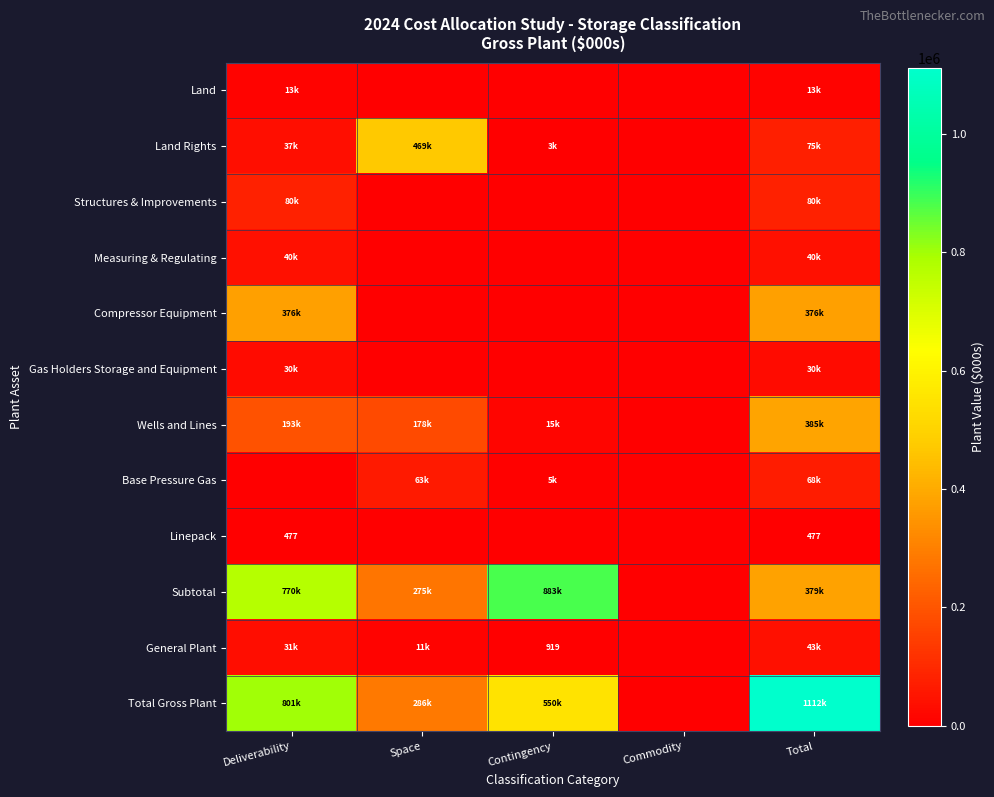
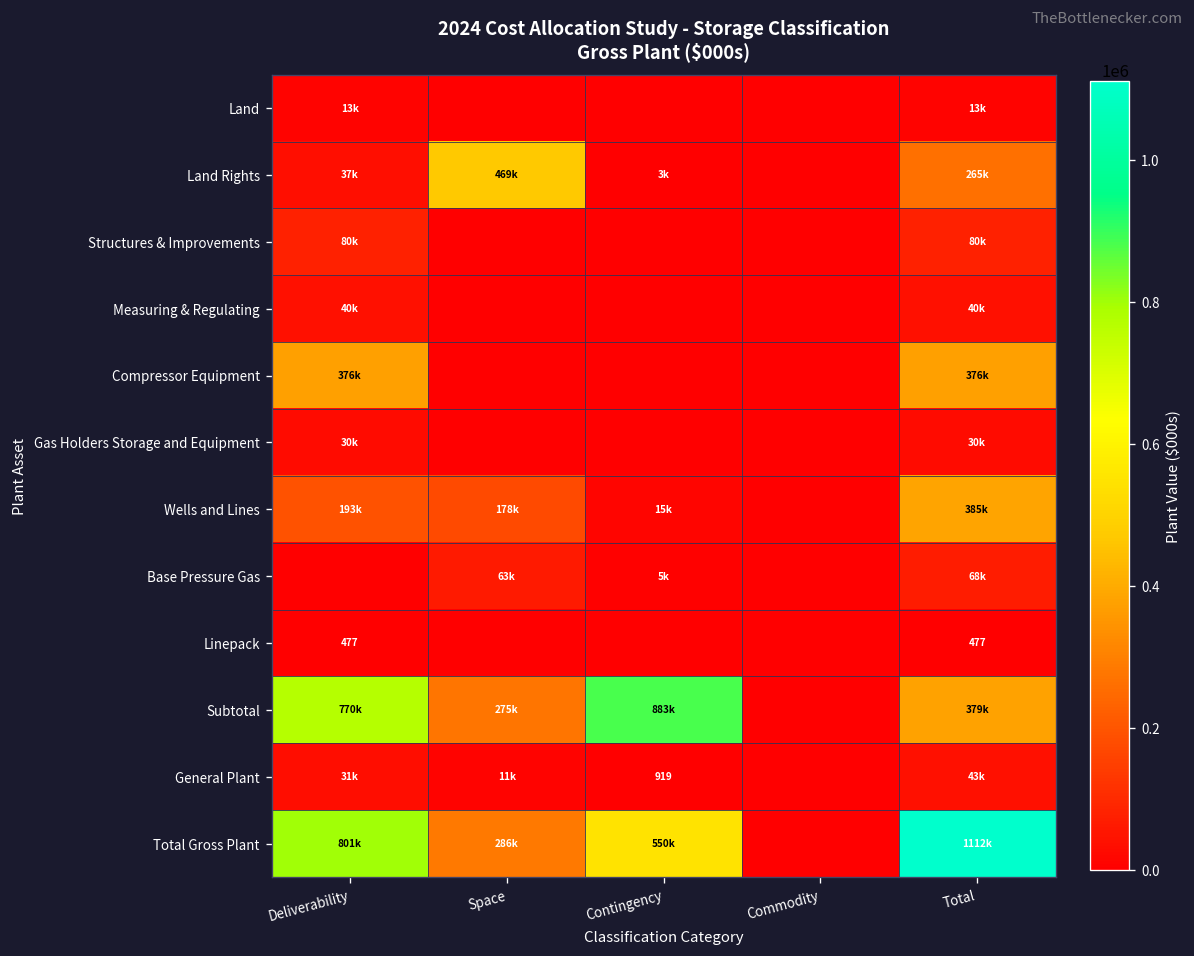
  {
    "Land": {
      "Deliverability": "13k",
      "Total": "13k"
    },
    "Land Rights": {
      "Deliverability": "37k",
      "Space": "469k",
      "Contingency": "3k",
-     "Total": "75k"
+     "Total": "265k"
    },
    "Structures & Improvements": {
      "Deliverability": "80k",
      "Total": "80k"
    },
    "Measuring & Regulating": {
      "Deliverability": "40k",
      "Total": "40k"
    },
    "Compressor Equipment": {
      "Deliverability": "376k",
      "Total": "376k"
    },
    "Gas Holders Storage and Equipment": {
      "Deliverability": "30k",
      "Total": "30k"
    },
    "Wells and Lines": {
      "Deliverability": "193k",
      "Space": "178k",
      "Contingency": "15k",
      "Total": "385k"
    },
    "Base Pressure Gas": {
      "Space": "63k",
      "Contingency": "5k",
      "Total": "68k"
    },
    "Linepack": {
      "Deliverability": "477",
      "Total": "477"
    },
    "Subtotal": {
      "Deliverability": "770k",
      "Space": "275k",
      "Contingency": "883k",
      "Total": "379k"
    },
    "General Plant": {
      "Deliverability": "31k",
      "Space": "11k",
      "Contingency": "919",
      "Total": "43k"
    },
    "Total Gross Plant": {
      "Deliverability": "801k",
      "Space": "286k",
      "Contingency": "550k",
      "Total": "1112k"
    }
  }
